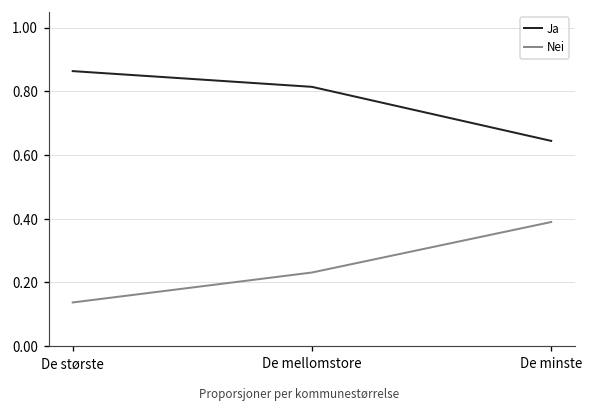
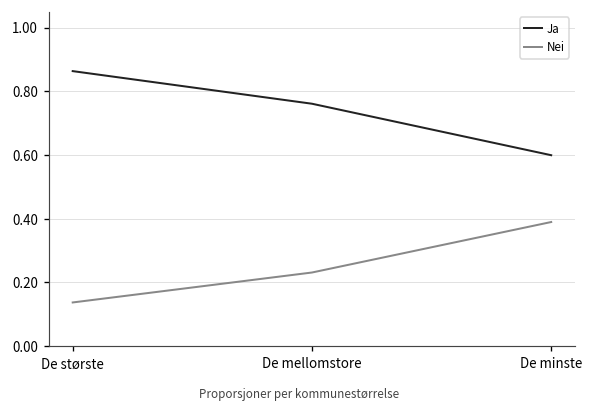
  {
    "Ja": {
      "De største": 0.86,
-     "De mellomstore": 0.81,
-     "De minste": 0.64
+     "De mellomstore": 0.76,
+     "De minste": 0.60
    },
    "Nei": {
      "De største": 0.14,
      "De mellomstore": 0.23,
      "De minste": 0.39
    }
  }
